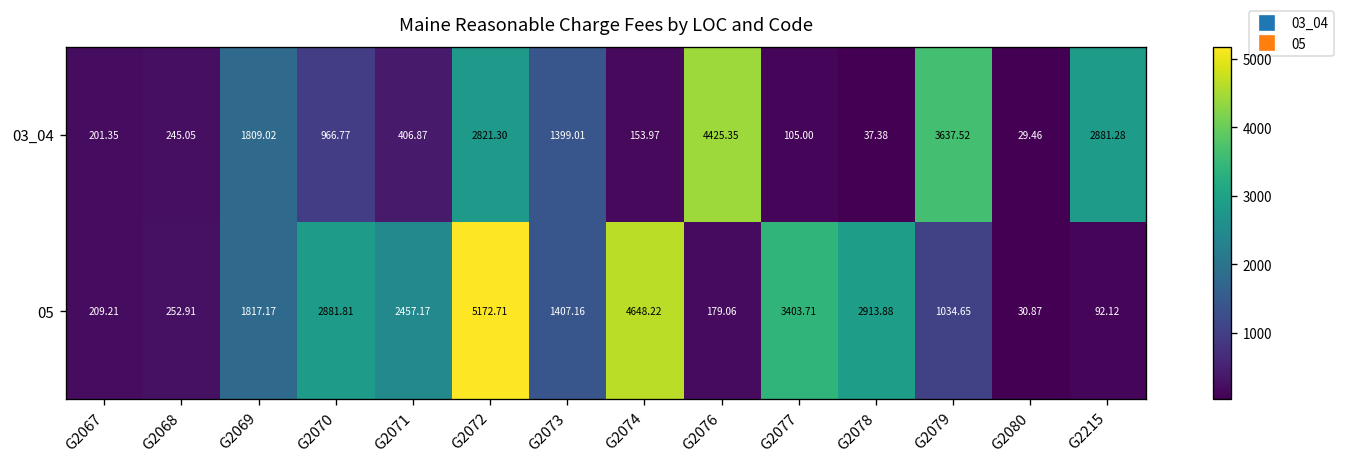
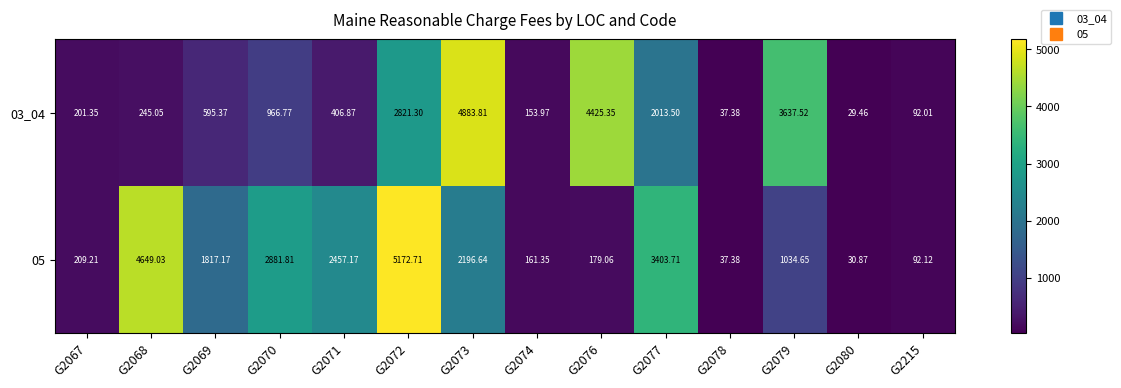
  {
    "03_04": {
      "G2067": 201.35,
      "G2068": 245.05,
-     "G2069": 1809.02,
+     "G2069": 595.37,
      "G2070": 966.77,
      "G2071": 406.87,
      "G2072": 2821.30,
-     "G2073": 1399.01,
+     "G2073": 4883.81,
      "G2074": 153.97,
      "G2076": 4425.35,
-     "G2077": 105.00,
+     "G2077": 2013.50,
      "G2078": 37.38,
      "G2079": 3637.52,
      "G2080": 29.46,
-     "G2215": 2881.28
+     "G2215": 92.01
    },
    "05": {
      "G2067": 209.21,
-     "G2068": 252.91,
+     "G2068": 4649.03,
      "G2069": 1817.17,
      "G2070": 2881.81,
      "G2071": 2457.17,
      "G2072": 5172.71,
-     "G2073": 1407.16,
-     "G2074": 4648.22,
+     "G2073": 2196.64,
+     "G2074": 161.35,
      "G2076": 179.06,
      "G2077": 3403.71,
-     "G2078": 2913.88,
+     "G2078": 37.38,
      "G2079": 1034.65,
      "G2080": 30.87,
      "G2215": 92.12
    }
  }
